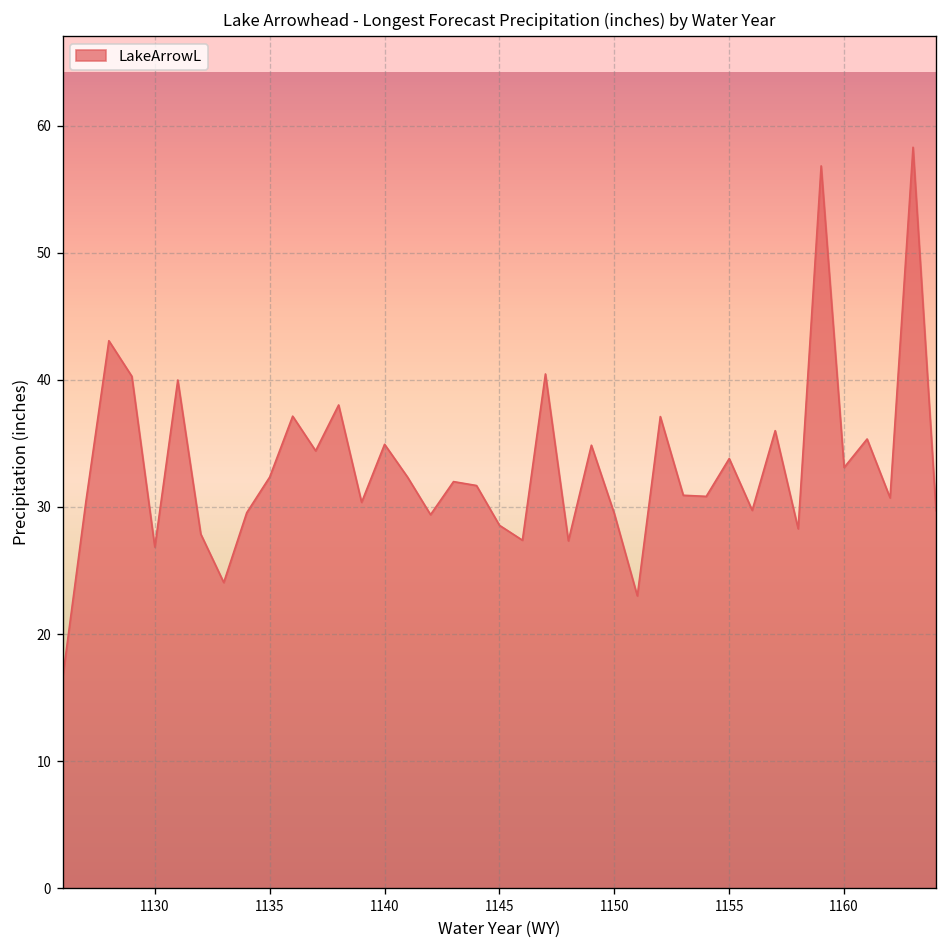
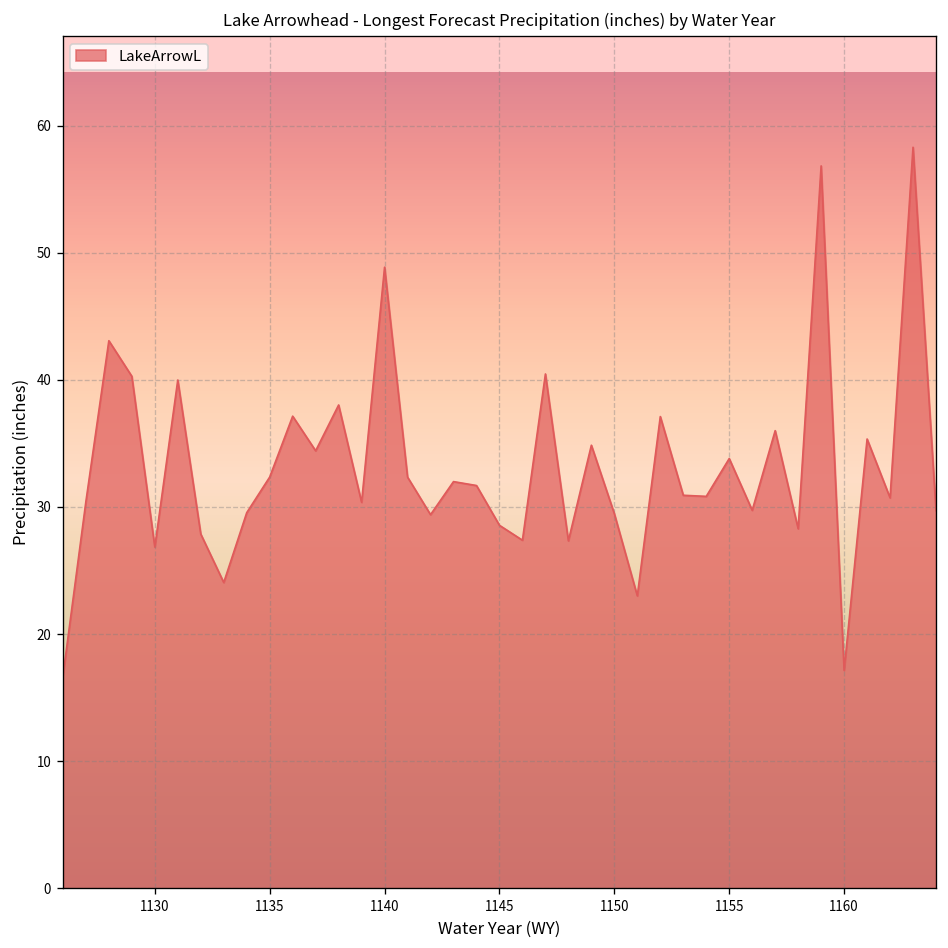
  {
    "1130": 26.8,
    "1135": 32.4,
-   "1140": 34.9,
+   "1140": 48.9,
    "1145": 28.6,
    "1150": 29.5,
    "1155": 33.8,
-   "1160": 33.1
+   "1160": 17.1
  }
